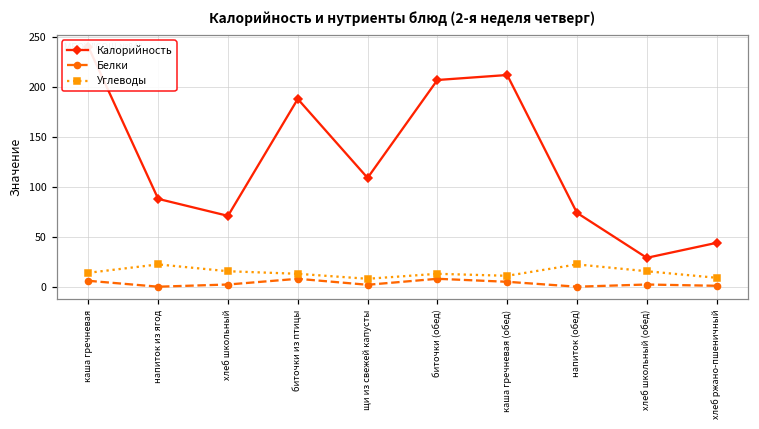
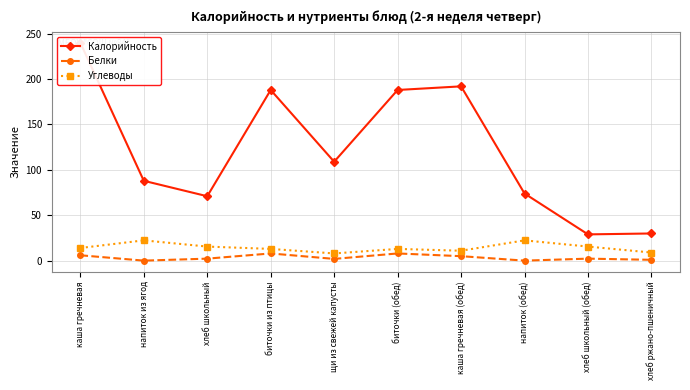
  {
    "Калорийность": {
      "напиток из ягод": 90,
      "хлеб школьный": 70,
      "биточки из птицы": 190,
      "щи из свежей капусты": 110,
-     "биточки (обед)": 210,
-     "каша гречневая (обед)": 210,
+     "биточки (обед)": 190,
+     "каша гречневая (обед)": 190,
      "напиток (обед)": 70,
      "хлеб школьный (обед)": 30,
-     "хлеб ржано-пшеничный": 40
+     "хлеб ржано-пшеничный": 30
    }
  }
